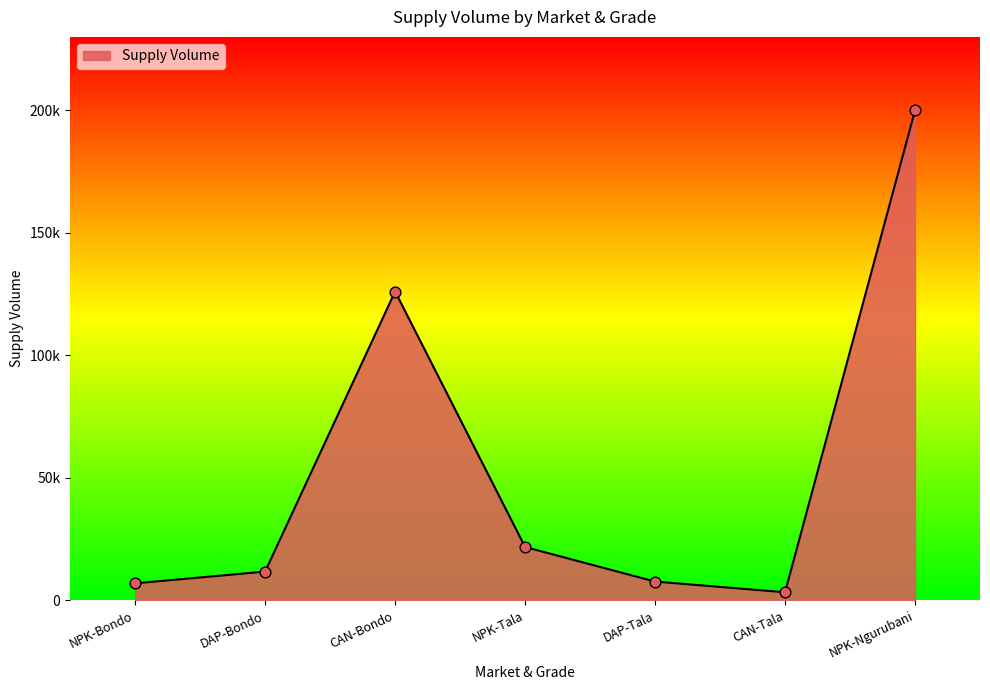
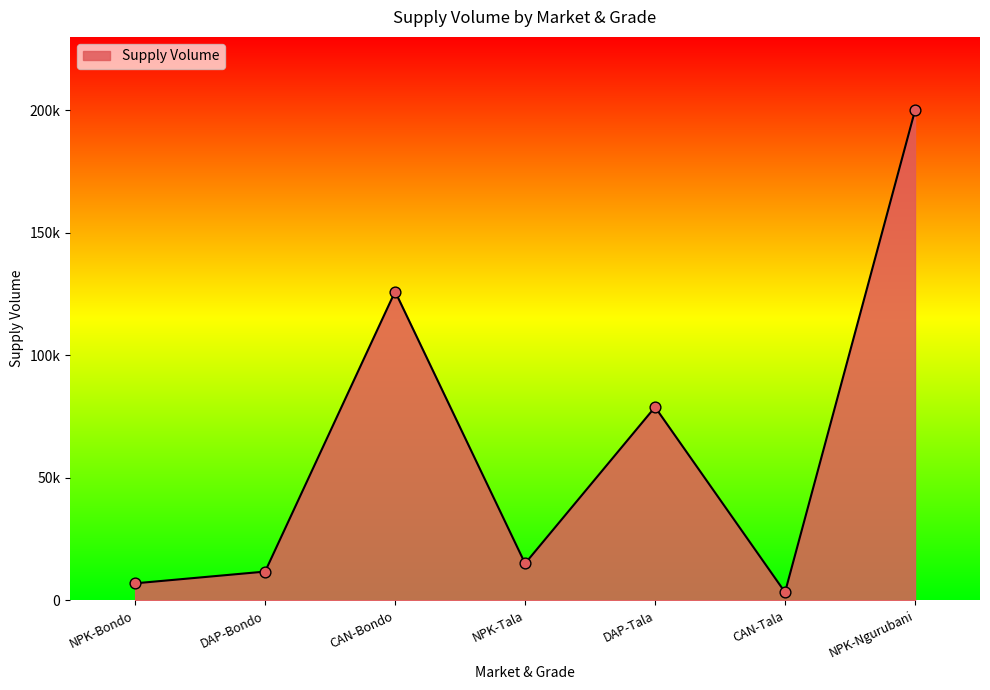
  {
    "NPK-Bondo": 7000,
    "DAP-Bondo": 12000,
    "CAN-Bondo": 126000,
-   "NPK-Tala": 22000,
-   "DAP-Tala": 8000,
+   "NPK-Tala": 15000,
+   "DAP-Tala": 79000,
    "CAN-Tala": 3000,
    "NPK-Ngurubani": 200000
  }
